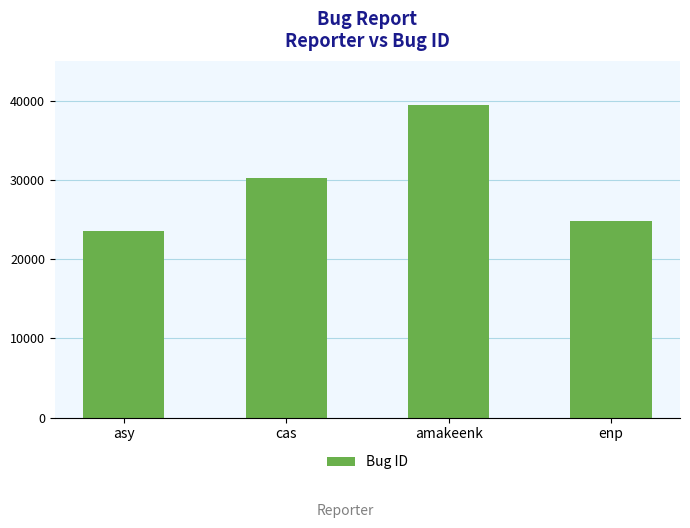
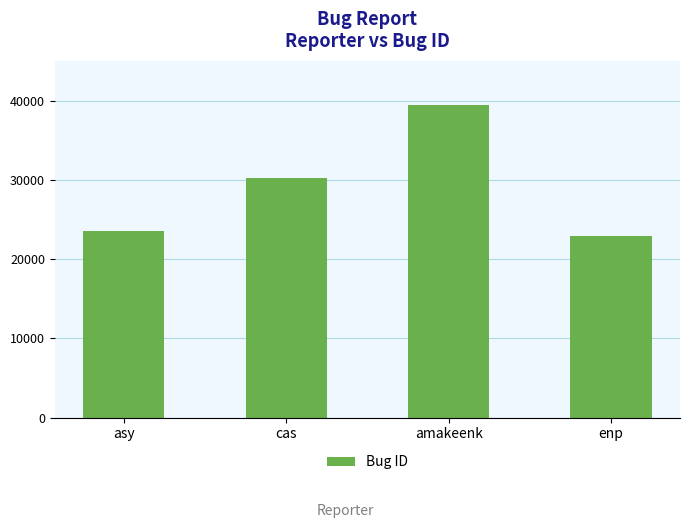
  {
    "asy": 24000,
    "cas": 30000,
    "amakeenk": 39000,
-   "enp": 25000
+   "enp": 23000
  }
